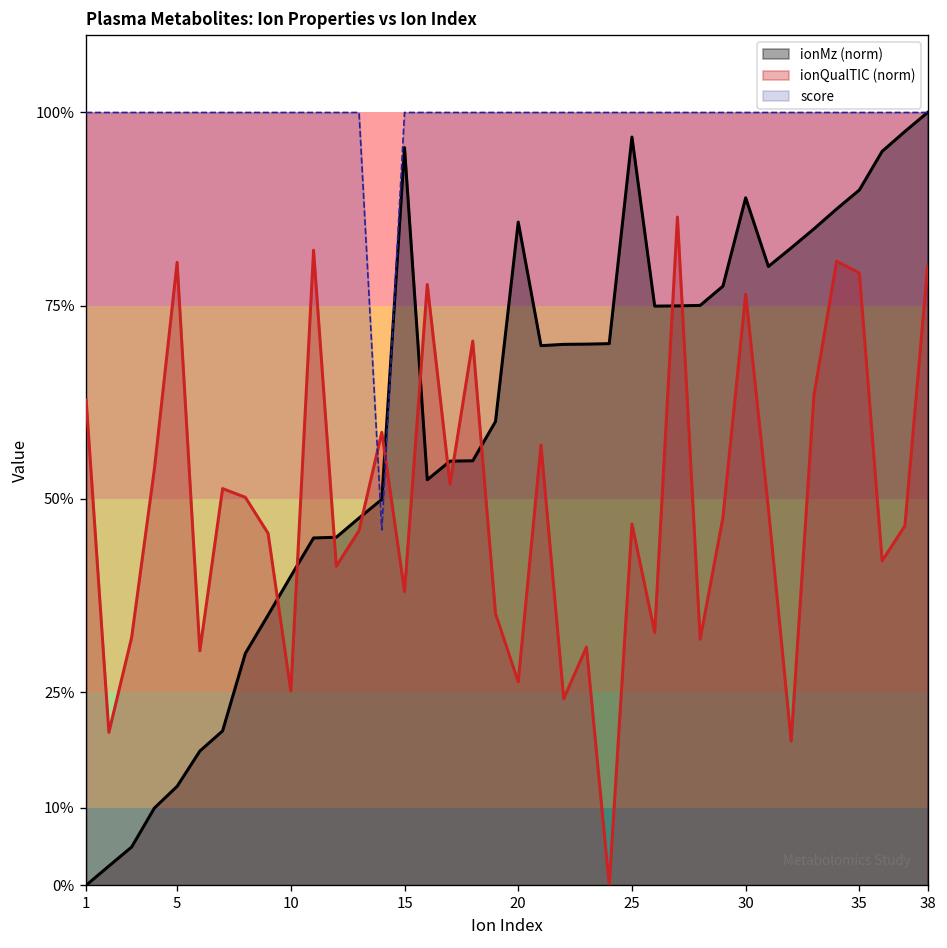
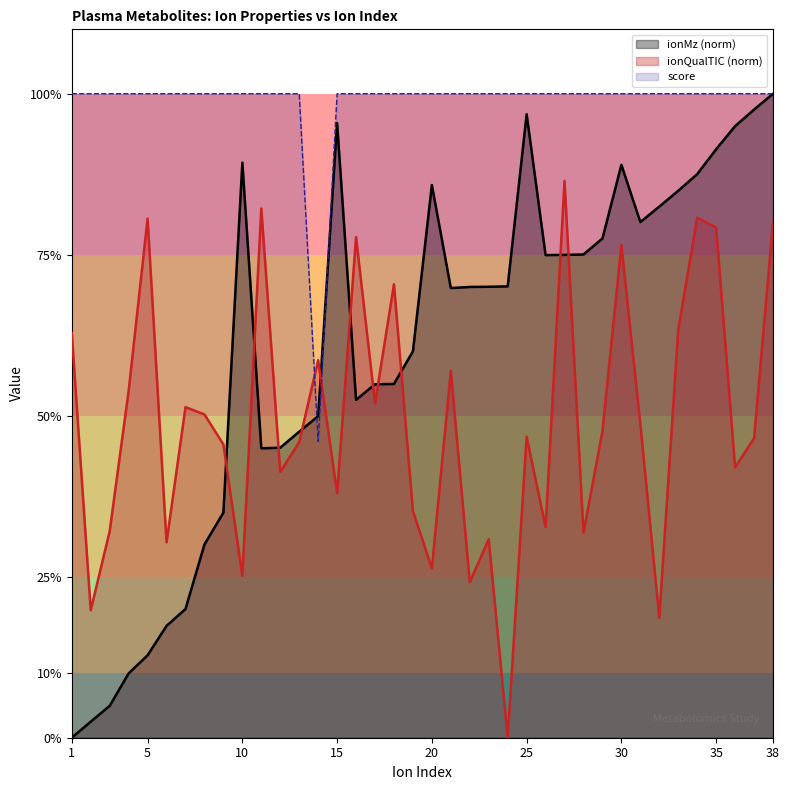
  {
    "ionMz (norm)": {
      "1": "0%",
      "5": "13%",
-     "10": "40%",
+     "10": "89%",
      "15": "95%",
      "20": "86%",
      "25": "97%",
      "30": "89%",
-     "35": "90%"
+     "35": "91%"
    },
    "ionQualTIC (norm)": {
      "1": "63%",
      "5": "81%",
      "10": "25%",
      "15": "38%",
      "20": "26%",
      "25": "47%",
      "30": "77%",
      "35": "79%",
      "38": "80%"
    },
    "score": {
      "1": "100%",
      "5": "100%",
      "10": "100%",
      "15": "100%",
      "20": "100%",
      "25": "100%",
      "30": "100%",
      "35": "100%"
    }
  }
